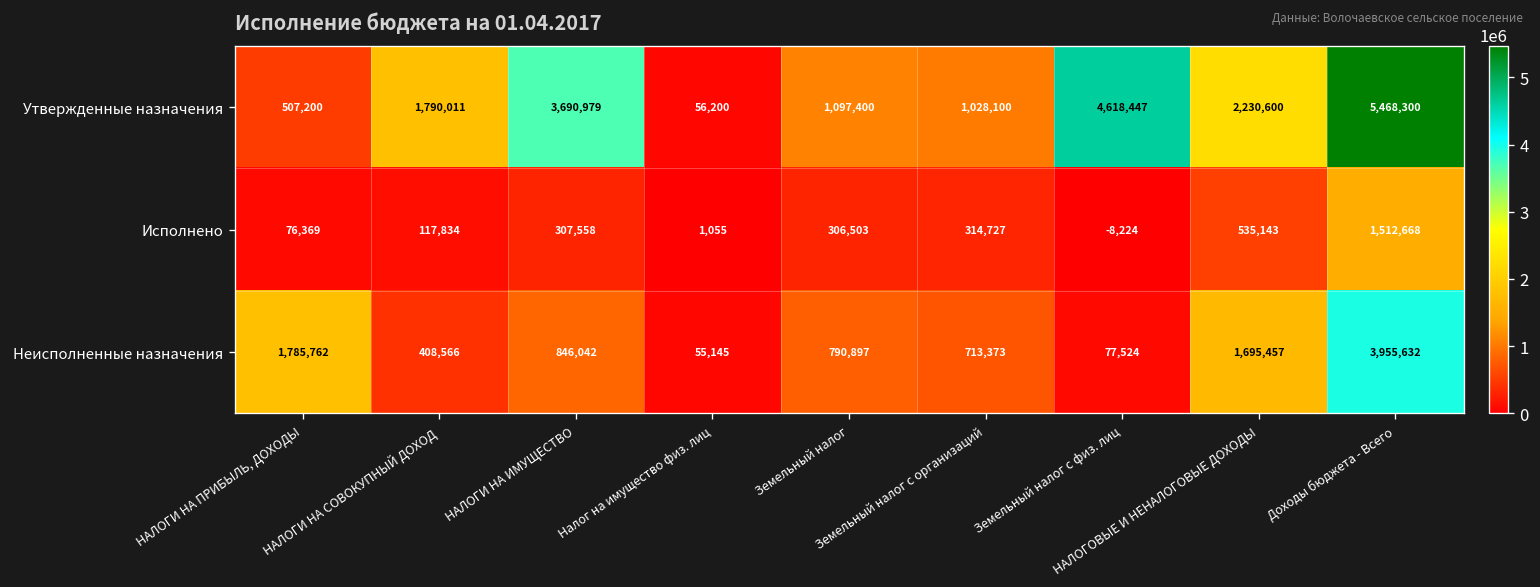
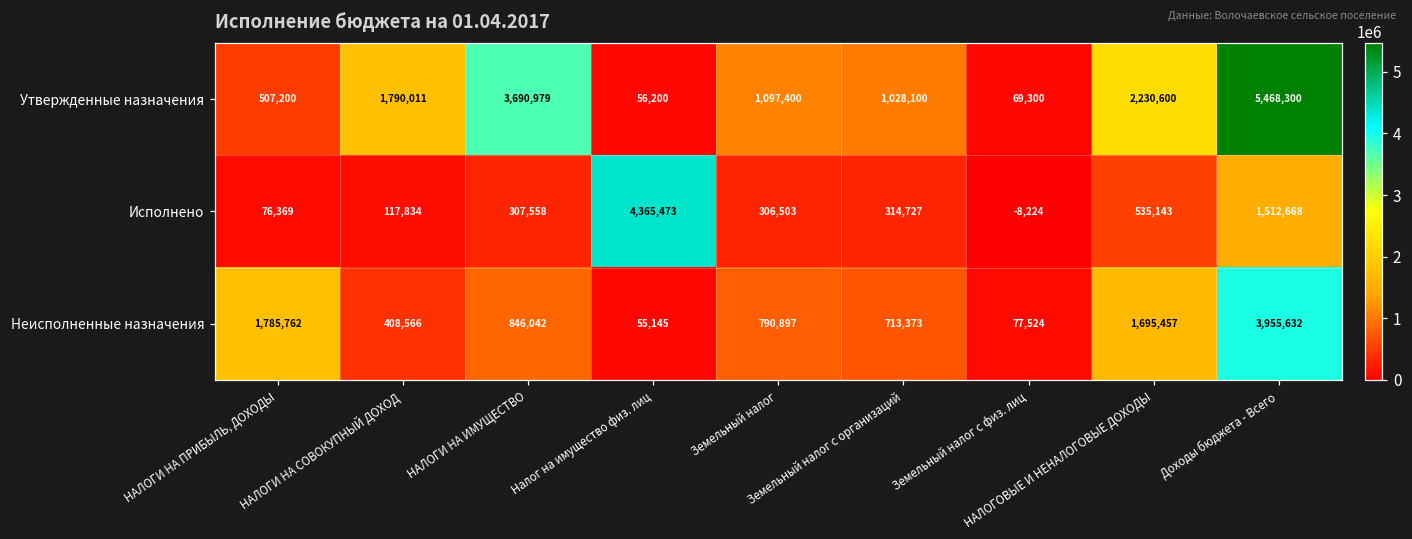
  {
    "Утвержденные назначения": {
      "НАЛОГИ НА ПРИБЫЛЬ, ДОХОДЫ": "507,200",
      "НАЛОГИ НА СОВОКУПНЫЙ ДОХОД": "1,790,011",
      "НАЛОГИ НА ИМУЩЕСТВО": "3,690,979",
      "Налог на имущество физ. лиц": "56,200",
      "Земельный налог": "1,097,400",
      "Земельный налог с организаций": "1,028,100",
-     "Земельный налог с физ. лиц": "4,618,447",
+     "Земельный налог с физ. лиц": "69,300",
      "НАЛОГОВЫЕ И НЕНАЛОГОВЫЕ ДОХОДЫ": "2,230,600",
      "Доходы бюджета - Всего": "5,468,300"
    },
    "Исполнено": {
      "НАЛОГИ НА ПРИБЫЛЬ, ДОХОДЫ": "76,369",
      "НАЛОГИ НА СОВОКУПНЫЙ ДОХОД": "117,834",
      "НАЛОГИ НА ИМУЩЕСТВО": "307,558",
-     "Налог на имущество физ. лиц": "1,055",
+     "Налог на имущество физ. лиц": "4,365,473",
      "Земельный налог": "306,503",
      "Земельный налог с организаций": "314,727",
      "Земельный налог с физ. лиц": "-8,224",
      "НАЛОГОВЫЕ И НЕНАЛОГОВЫЕ ДОХОДЫ": "535,143",
      "Доходы бюджета - Всего": "1,512,668"
    },
    "Неисполненные назначения": {
      "НАЛОГИ НА ПРИБЫЛЬ, ДОХОДЫ": "1,785,762",
      "НАЛОГИ НА СОВОКУПНЫЙ ДОХОД": "408,566",
      "НАЛОГИ НА ИМУЩЕСТВО": "846,042",
      "Налог на имущество физ. лиц": "55,145",
      "Земельный налог": "790,897",
      "Земельный налог с организаций": "713,373",
      "Земельный налог с физ. лиц": "77,524",
      "НАЛОГОВЫЕ И НЕНАЛОГОВЫЕ ДОХОДЫ": "1,695,457",
      "Доходы бюджета - Всего": "3,955,632"
    }
  }
